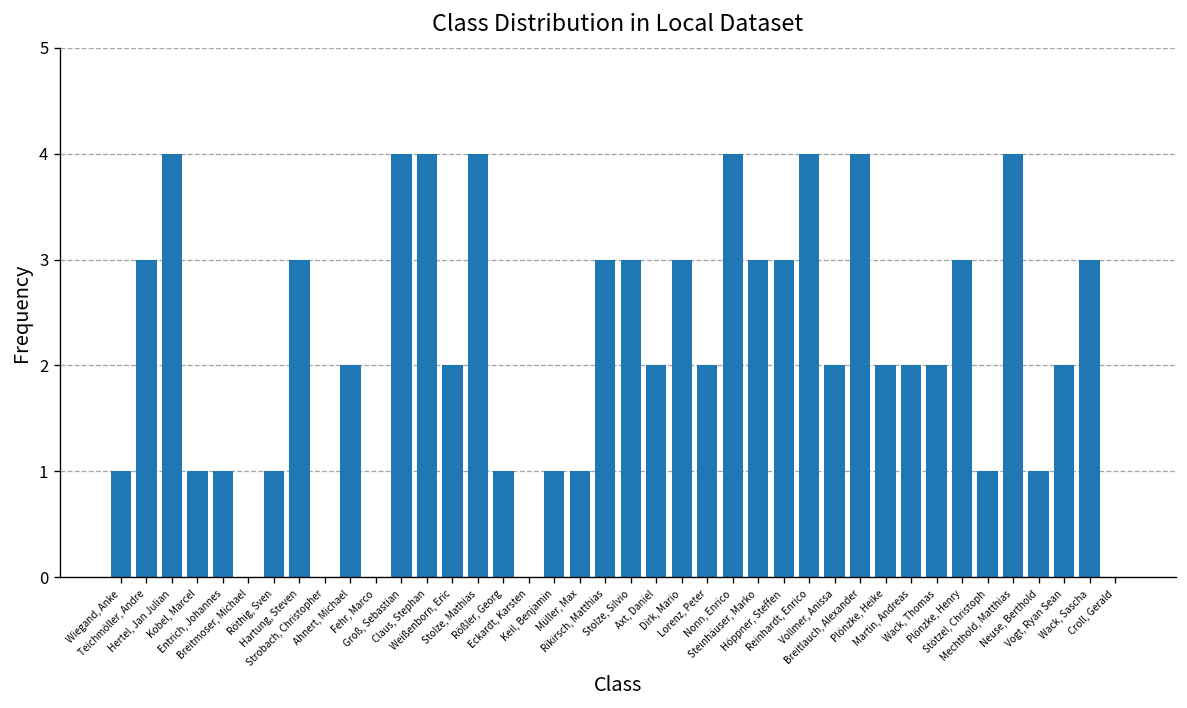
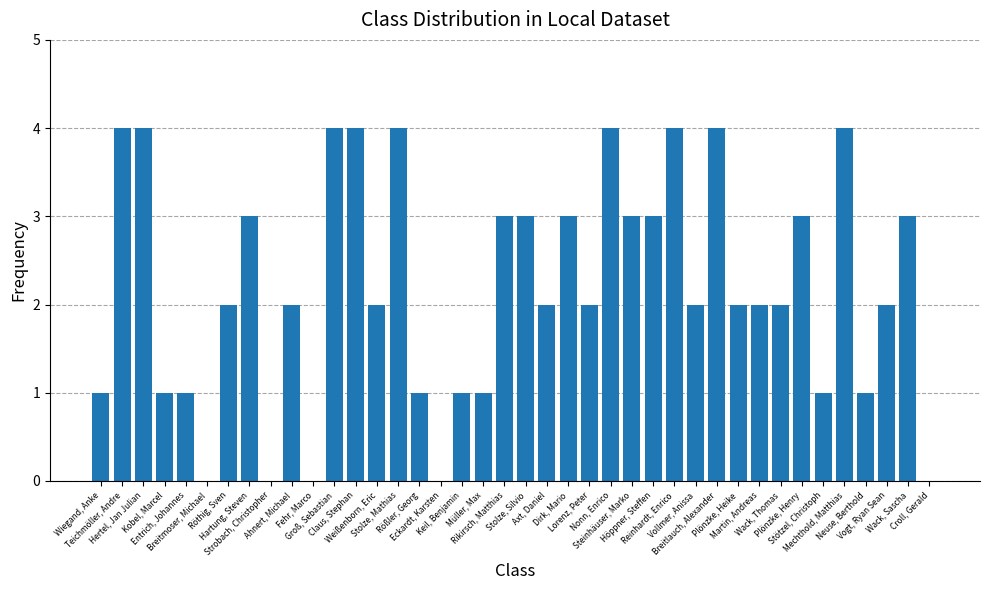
  {
    "Wiegand, Anke": 1,
-   "Teichmöller, Andre": 3,
+   "Teichmöller, Andre": 4,
    "Hertel, Jan Julian": 4,
    "Kobel, Marcel": 1,
    "Entrich, Johannes": 1,
    "Breitmoser, Michael": 0,
-   "Röthig, Sven": 1,
+   "Röthig, Sven": 2,
    "Hartung, Steven": 3,
    "Strobach, Christopher": 0,
    "Ahnert, Michael": 2,
    "Fehr, Marco": 0,
    "Groß, Sebastian": 4,
    "Claus, Stephan": 4,
    "Weißenborn, Eric": 2,
    "Stolze, Mathias": 4,
    "Rößler, Georg": 1,
    "Eckardt, Karsten": 0,
    "Keil, Benjamin": 1,
    "Müller, Max": 1,
    "Rikirsch, Matthias": 3,
    "Stolze, Silvio": 3,
    "Axt, Daniel": 2,
    "Dirk, Mario": 3,
    "Lorenz, Peter": 2,
    "Nonn, Enrico": 4,
    "Steinhäuser, Marko": 3,
    "Höppner, Steffen": 3,
    "Reinhardt, Enrico": 4,
    "Vollmer, Anissa": 2,
    "Breitlauch, Alexander": 4,
    "Plönzke, Heike": 2,
    "Martin, Andreas": 2,
    "Wack, Thomas": 2,
    "Plönzke, Henry": 3,
    "Stötzel, Christoph": 1,
    "Mechthold, Matthias": 4,
    "Neuse, Berthold": 1,
    "Vogt, Ryan Sean": 2,
    "Wack, Sascha": 3,
    "Croll, Gerald": 0
  }
